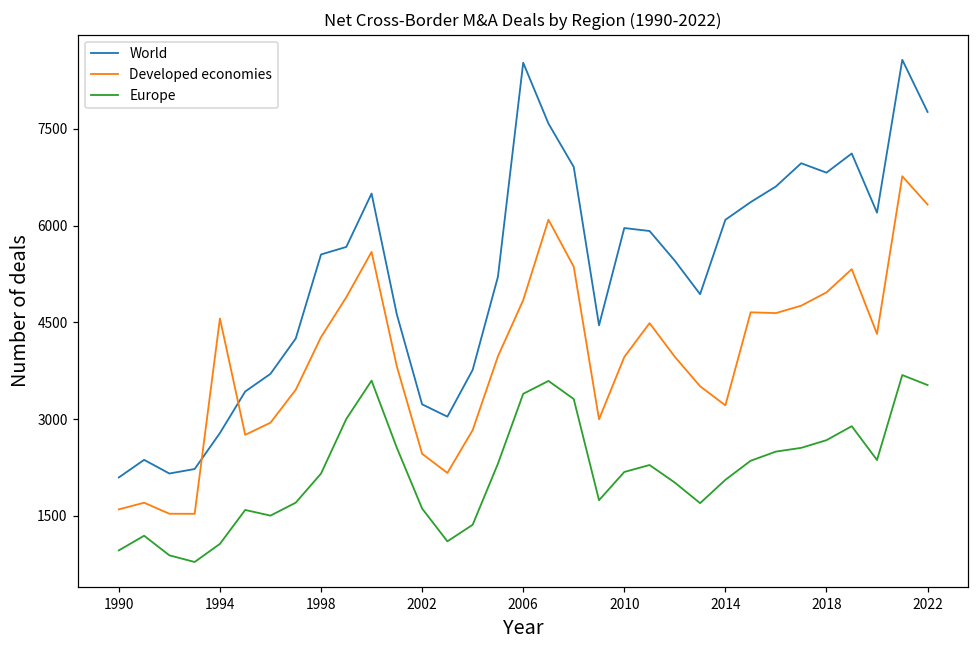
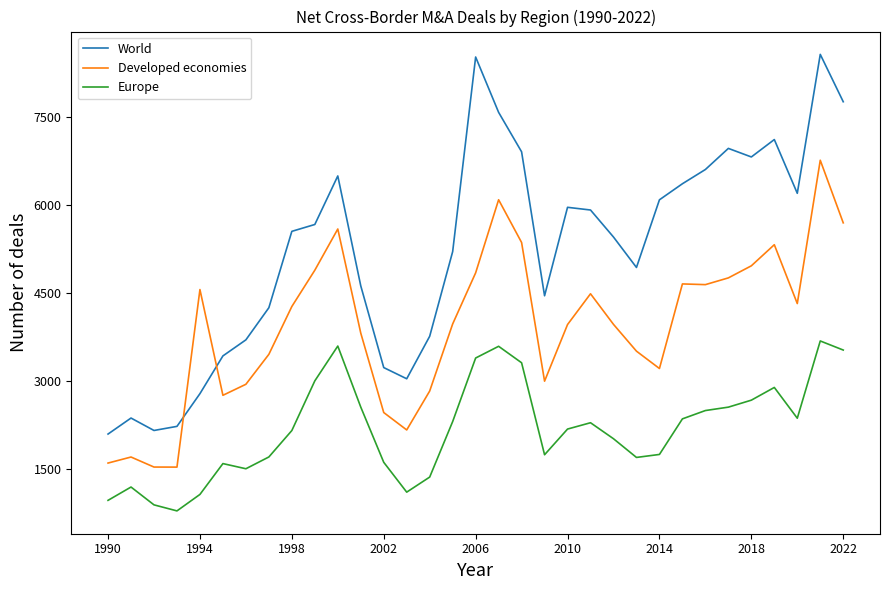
  {
    "World": {
      "1990": 2100,
      "1994": 2800,
      "1998": 5600,
      "2002": 3200,
      "2006": 8500,
      "2010": 6000,
      "2014": 6100,
      "2018": 6800,
      "2022": 7800
    },
    "Developed economies": {
      "1990": 1600,
      "1994": 4600,
      "1998": 4300,
      "2002": 2500,
      "2006": 4800,
      "2010": 4000,
      "2014": 3200,
      "2018": 5000,
-     "2022": 6300
+     "2022": 5700
    },
    "Europe": {
      "1990": 1000,
      "1994": 1100,
      "1998": 2200,
      "2002": 1600,
      "2006": 3400,
      "2010": 2200,
-     "2014": 2100,
+     "2014": 1700,
      "2018": 2700,
      "2022": 3500
    }
  }
